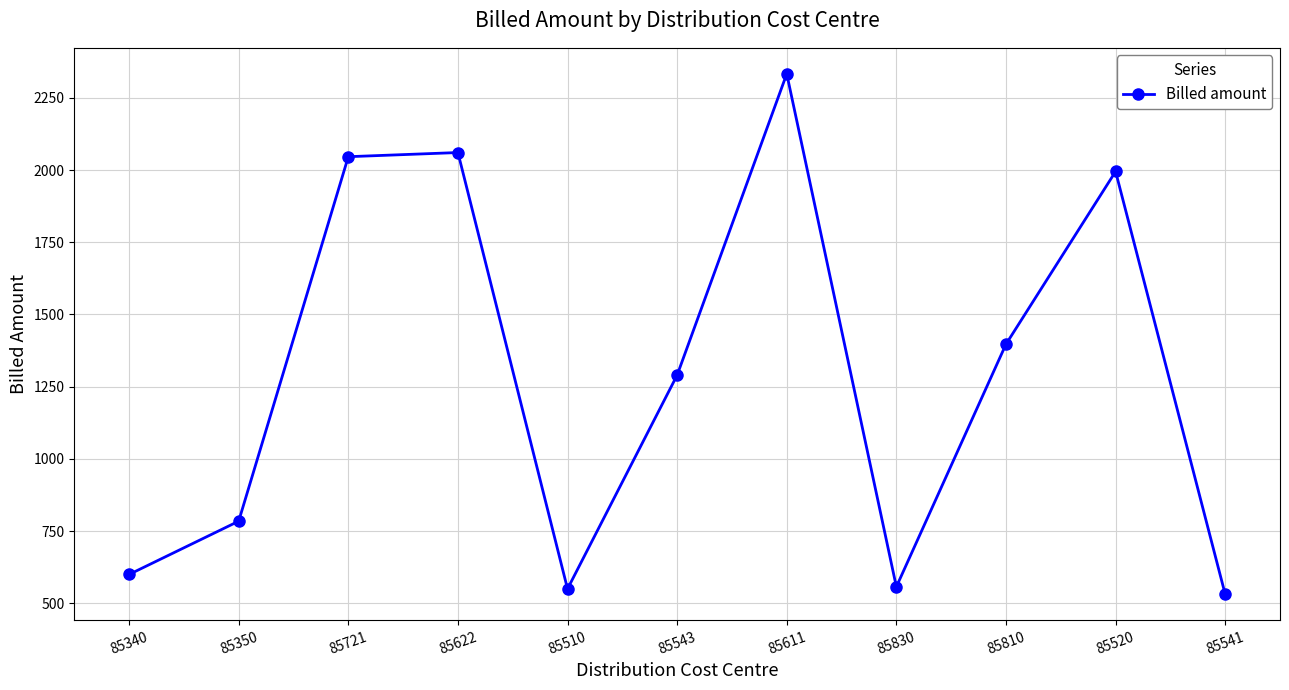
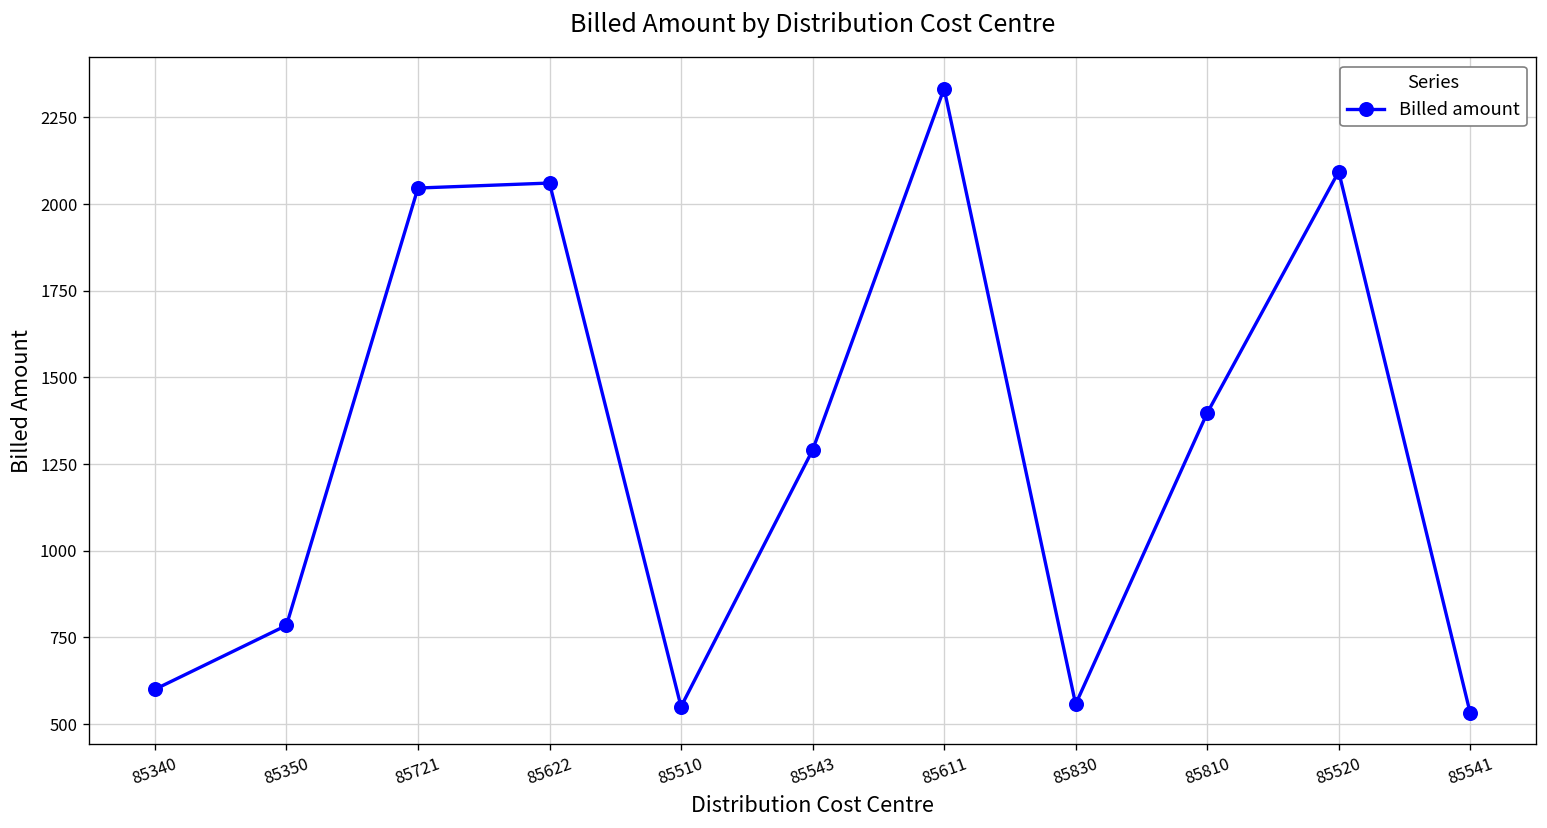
  {
    "85340": 600,
    "85350": 780,
    "85721": 2050,
    "85622": 2060,
    "85510": 550,
    "85543": 1290,
    "85611": 2330,
    "85830": 560,
    "85810": 1400,
-   "85520": 2000,
+   "85520": 2090,
    "85541": 530
  }
